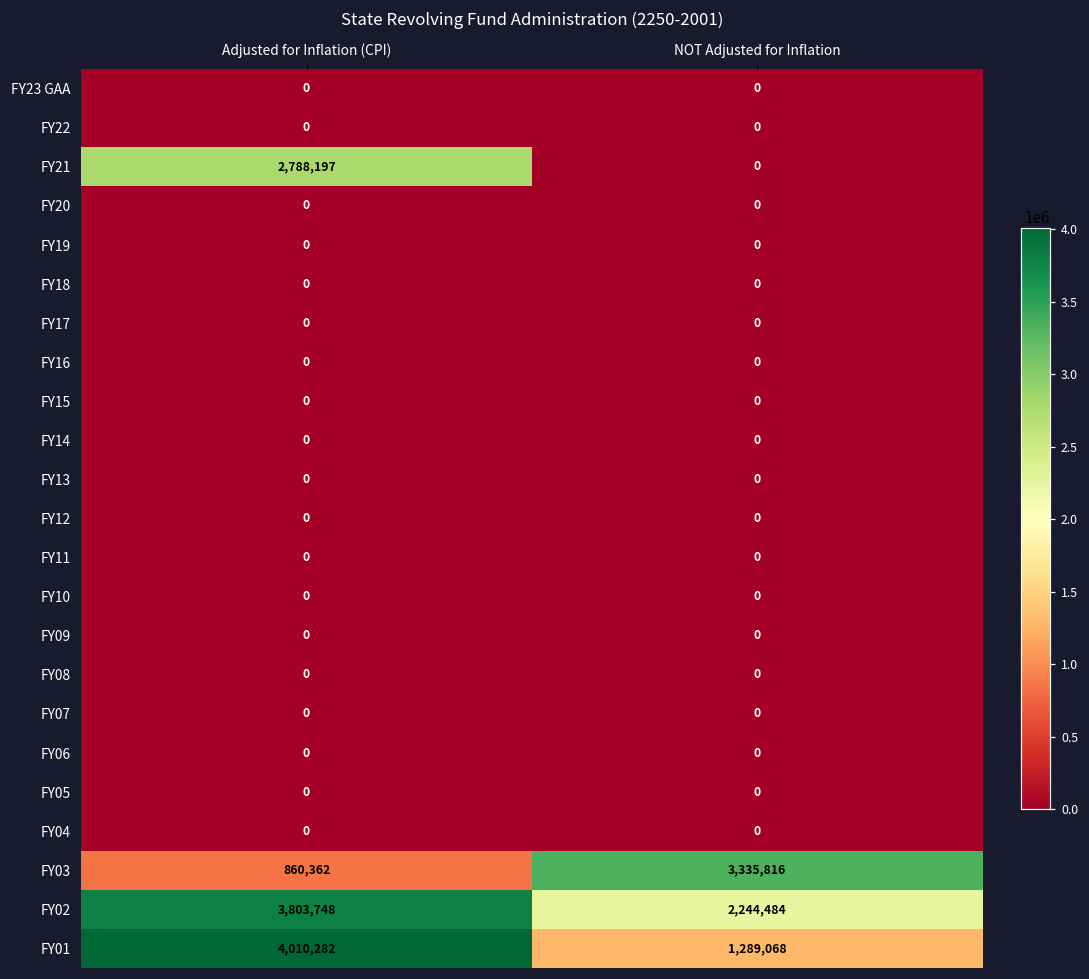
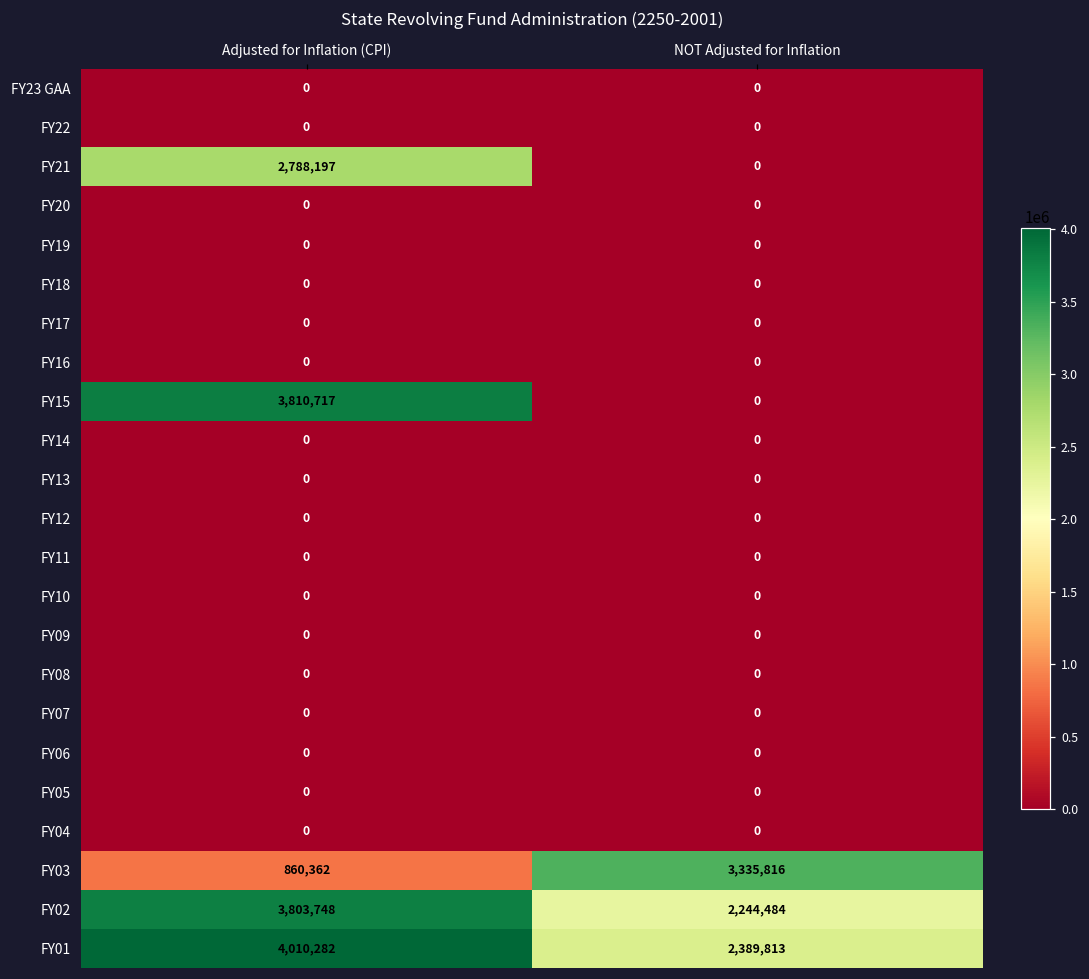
  {
    "FY23 GAA": {
      "Adjusted for Inflation (CPI)": "0",
      "NOT Adjusted for Inflation": "0"
    },
    "FY22": {
      "Adjusted for Inflation (CPI)": "0",
      "NOT Adjusted for Inflation": "0"
    },
    "FY21": {
      "Adjusted for Inflation (CPI)": "2,788,197",
      "NOT Adjusted for Inflation": "0"
    },
    "FY20": {
      "Adjusted for Inflation (CPI)": "0",
      "NOT Adjusted for Inflation": "0"
    },
    "FY19": {
      "Adjusted for Inflation (CPI)": "0",
      "NOT Adjusted for Inflation": "0"
    },
    "FY18": {
      "Adjusted for Inflation (CPI)": "0",
      "NOT Adjusted for Inflation": "0"
    },
    "FY17": {
      "Adjusted for Inflation (CPI)": "0",
      "NOT Adjusted for Inflation": "0"
    },
    "FY16": {
      "Adjusted for Inflation (CPI)": "0",
      "NOT Adjusted for Inflation": "0"
    },
    "FY15": {
-     "Adjusted for Inflation (CPI)": "0",
+     "Adjusted for Inflation (CPI)": "3,810,717",
      "NOT Adjusted for Inflation": "0"
    },
    "FY14": {
      "Adjusted for Inflation (CPI)": "0",
      "NOT Adjusted for Inflation": "0"
    },
    "FY13": {
      "Adjusted for Inflation (CPI)": "0",
      "NOT Adjusted for Inflation": "0"
    },
    "FY12": {
      "Adjusted for Inflation (CPI)": "0",
      "NOT Adjusted for Inflation": "0"
    },
    "FY11": {
      "Adjusted for Inflation (CPI)": "0",
      "NOT Adjusted for Inflation": "0"
    },
    "FY10": {
      "Adjusted for Inflation (CPI)": "0",
      "NOT Adjusted for Inflation": "0"
    },
    "FY09": {
      "Adjusted for Inflation (CPI)": "0",
      "NOT Adjusted for Inflation": "0"
    },
    "FY08": {
      "Adjusted for Inflation (CPI)": "0",
      "NOT Adjusted for Inflation": "0"
    },
    "FY07": {
      "Adjusted for Inflation (CPI)": "0",
      "NOT Adjusted for Inflation": "0"
    },
    "FY06": {
      "Adjusted for Inflation (CPI)": "0",
      "NOT Adjusted for Inflation": "0"
    },
    "FY05": {
      "Adjusted for Inflation (CPI)": "0",
      "NOT Adjusted for Inflation": "0"
    },
    "FY04": {
      "Adjusted for Inflation (CPI)": "0",
      "NOT Adjusted for Inflation": "0"
    },
    "FY03": {
      "Adjusted for Inflation (CPI)": "860,362",
      "NOT Adjusted for Inflation": "3,335,816"
    },
    "FY02": {
      "Adjusted for Inflation (CPI)": "3,803,748",
      "NOT Adjusted for Inflation": "2,244,484"
    },
    "FY01": {
      "Adjusted for Inflation (CPI)": "4,010,282",
-     "NOT Adjusted for Inflation": "1,289,068"
+     "NOT Adjusted for Inflation": "2,389,813"
    }
  }
